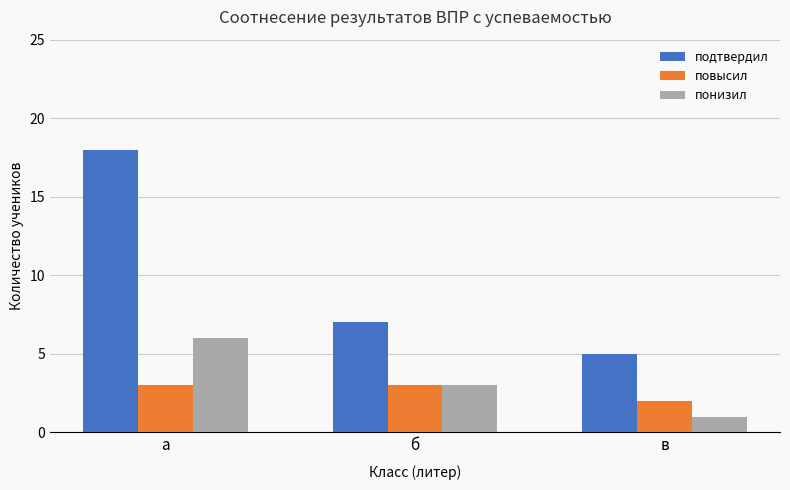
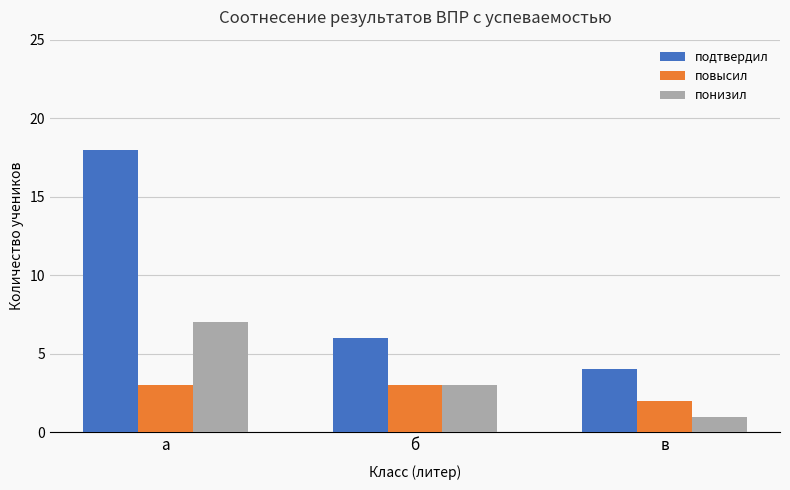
  {
    "подтвердил": {
      "а": 18,
-     "б": 7,
-     "в": 5
+     "б": 6,
+     "в": 4
    },
    "повысил": {
      "а": 3,
      "б": 3,
      "в": 2
    },
    "понизил": {
-     "а": 6,
+     "а": 7,
      "б": 3,
      "в": 1
    }
  }
